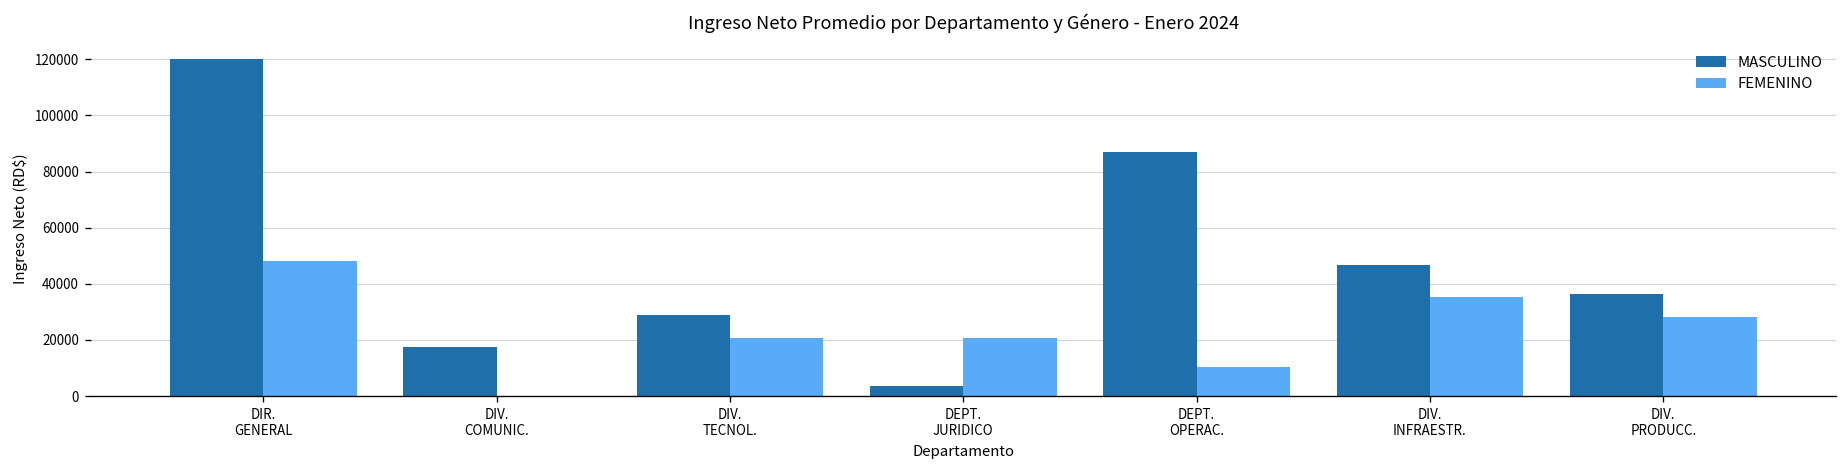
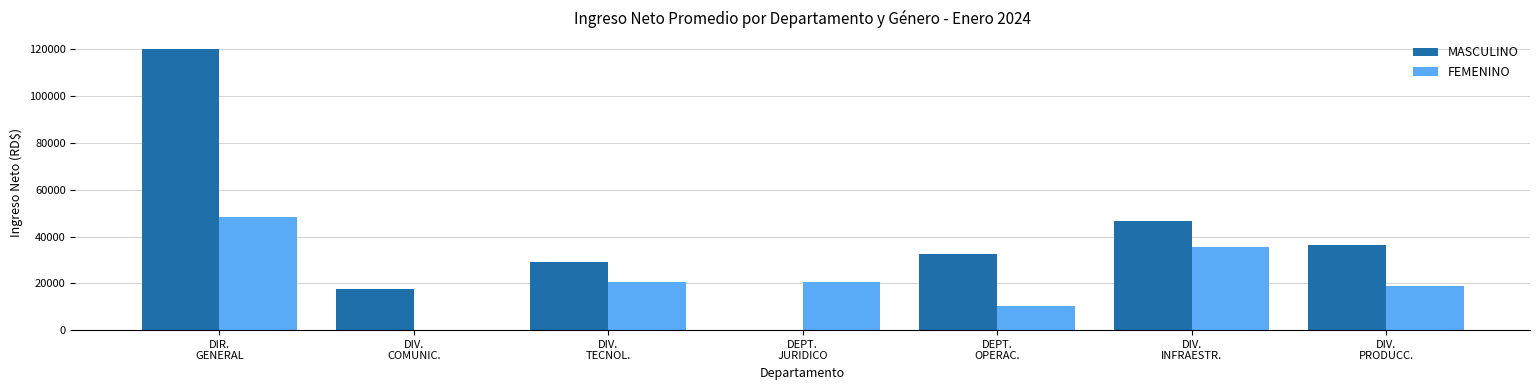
  {
    "MASCULINO": {
      "DIR. GENERAL": 120000,
      "DIV. COMUNIC.": 17000,
      "DIV. TECNOL.": 29000,
-     "DEPT. JURIDICO": 4000,
-     "DEPT. OPERAC.": 87000,
+     "DEPT. JURIDICO": 0,
+     "DEPT. OPERAC.": 32000,
      "DIV. INFRAESTR.": 47000,
      "DIV. PRODUCC.": 36000
    },
    "FEMENINO": {
      "DIR. GENERAL": 48000,
      "DIV. COMUNIC.": 0,
      "DIV. TECNOL.": 21000,
      "DEPT. JURIDICO": 21000,
      "DEPT. OPERAC.": 10000,
      "DIV. INFRAESTR.": 35000,
-     "DIV. PRODUCC.": 28000
+     "DIV. PRODUCC.": 19000
    }
  }
